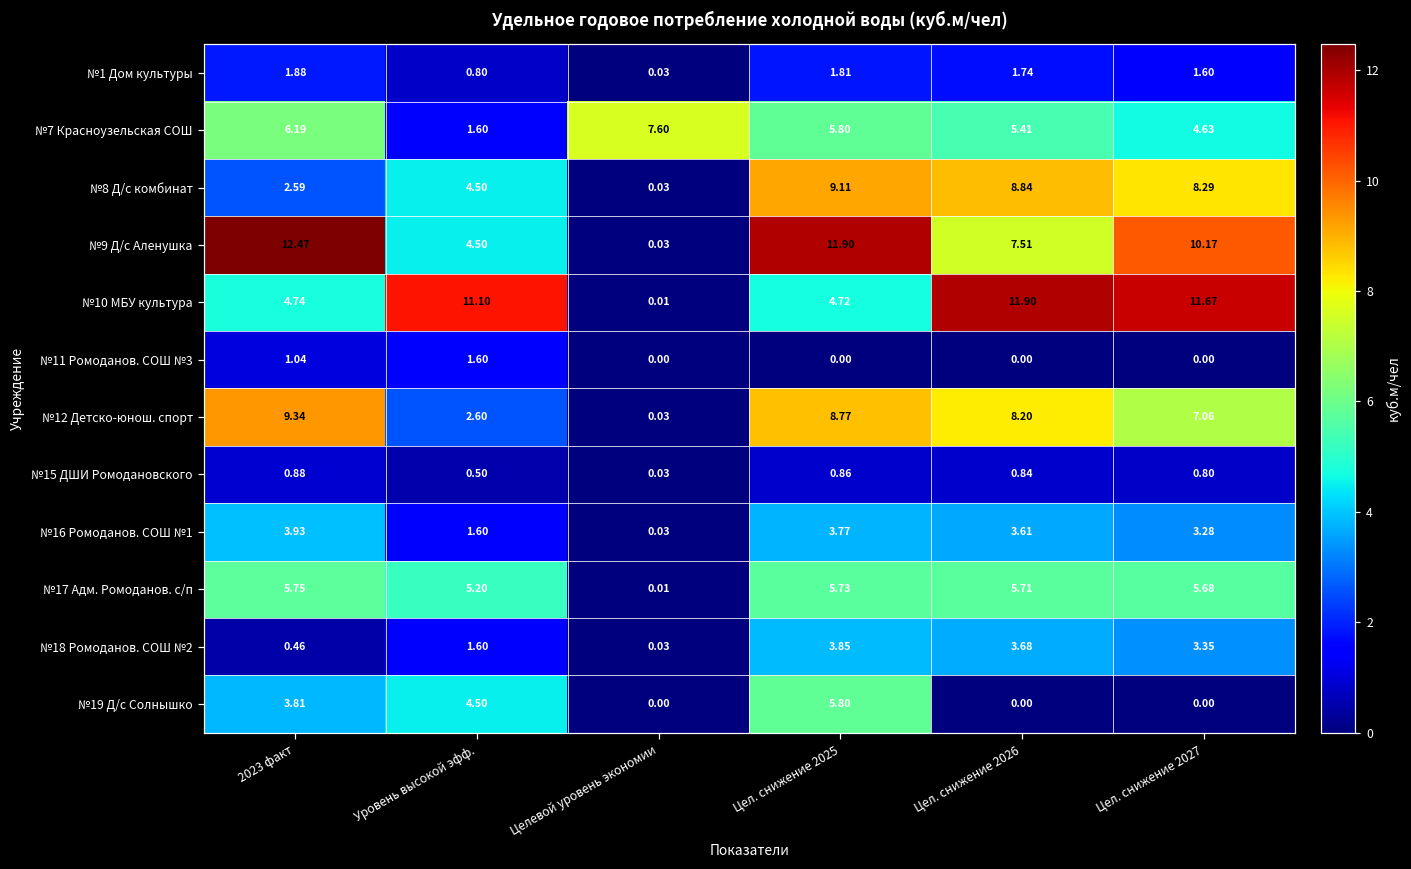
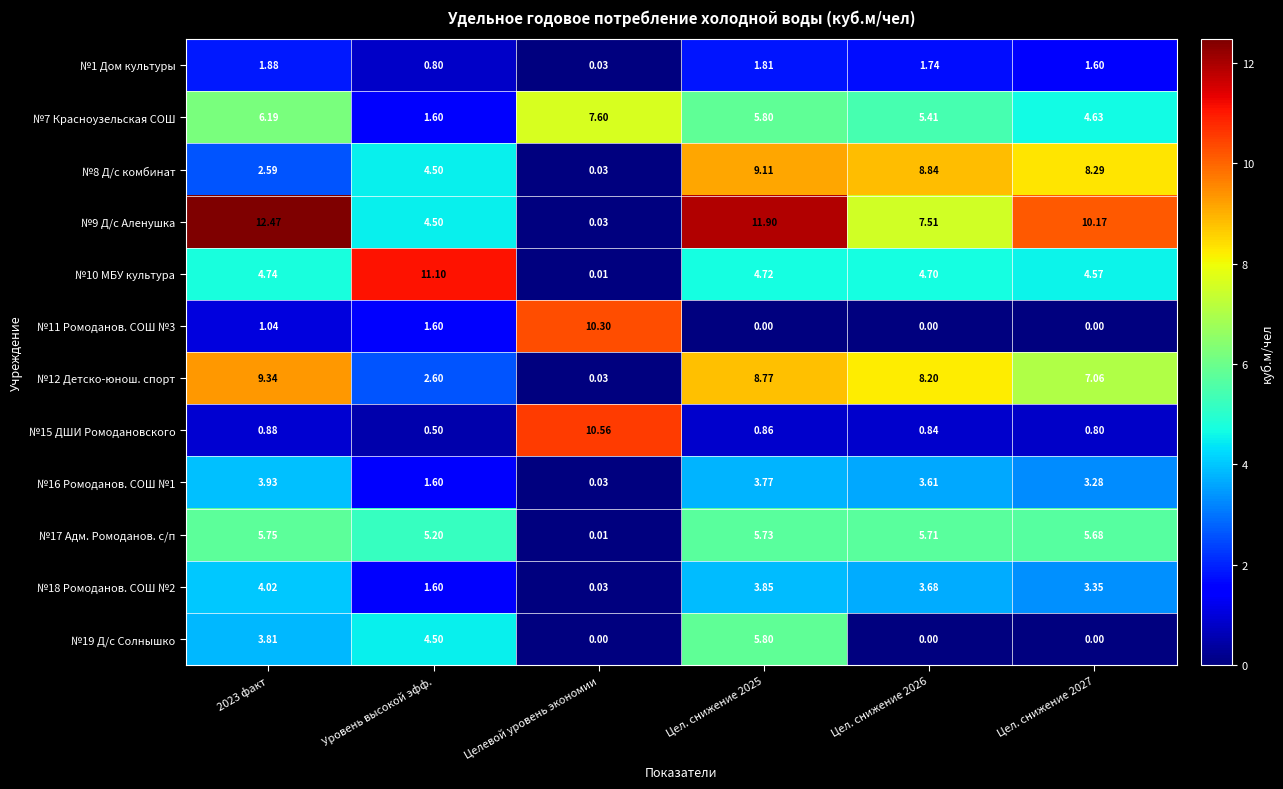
  {
    "№1 Дом культуры": {
      "2023 факт": 1.88,
      "Уровень высокой эфф.": 0.80,
      "Целевой уровень экономии": 0.03,
      "Цел. снижение 2025": 1.81,
      "Цел. снижение 2026": 1.74,
      "Цел. снижение 2027": 1.60
    },
    "№7 Красноузельская СОШ": {
      "2023 факт": 6.19,
      "Уровень высокой эфф.": 1.60,
      "Целевой уровень экономии": 7.60,
      "Цел. снижение 2025": 5.80,
      "Цел. снижение 2026": 5.41,
      "Цел. снижение 2027": 4.63
    },
    "№8 Д/с комбинат": {
      "2023 факт": 2.59,
      "Уровень высокой эфф.": 4.50,
      "Целевой уровень экономии": 0.03,
      "Цел. снижение 2025": 9.11,
      "Цел. снижение 2026": 8.84,
      "Цел. снижение 2027": 8.29
    },
    "№9 Д/с Аленушка": {
      "2023 факт": 12.47,
      "Уровень высокой эфф.": 4.50,
      "Целевой уровень экономии": 0.03,
      "Цел. снижение 2025": 11.90,
      "Цел. снижение 2026": 7.51,
      "Цел. снижение 2027": 10.17
    },
    "№10 МБУ культура": {
      "2023 факт": 4.74,
      "Уровень высокой эфф.": 11.10,
      "Целевой уровень экономии": 0.01,
      "Цел. снижение 2025": 4.72,
-     "Цел. снижение 2026": 11.90,
-     "Цел. снижение 2027": 11.67
+     "Цел. снижение 2026": 4.70,
+     "Цел. снижение 2027": 4.57
    },
    "№11 Ромоданов. СОШ №3": {
      "2023 факт": 1.04,
      "Уровень высокой эфф.": 1.60,
-     "Целевой уровень экономии": 0.00,
+     "Целевой уровень экономии": 10.30,
      "Цел. снижение 2025": 0.00,
      "Цел. снижение 2026": 0.00,
      "Цел. снижение 2027": 0.00
    },
    "№12 Детско-юнош. спорт": {
      "2023 факт": 9.34,
      "Уровень высокой эфф.": 2.60,
      "Целевой уровень экономии": 0.03,
      "Цел. снижение 2025": 8.77,
      "Цел. снижение 2026": 8.20,
      "Цел. снижение 2027": 7.06
    },
    "№15 ДШИ Ромодановского": {
      "2023 факт": 0.88,
      "Уровень высокой эфф.": 0.50,
-     "Целевой уровень экономии": 0.03,
+     "Целевой уровень экономии": 10.56,
      "Цел. снижение 2025": 0.86,
      "Цел. снижение 2026": 0.84,
      "Цел. снижение 2027": 0.80
    },
    "№16 Ромоданов. СОШ №1": {
      "2023 факт": 3.93,
      "Уровень высокой эфф.": 1.60,
      "Целевой уровень экономии": 0.03,
      "Цел. снижение 2025": 3.77,
      "Цел. снижение 2026": 3.61,
      "Цел. снижение 2027": 3.28
    },
    "№17 Адм. Ромоданов. с/п": {
      "2023 факт": 5.75,
      "Уровень высокой эфф.": 5.20,
      "Целевой уровень экономии": 0.01,
      "Цел. снижение 2025": 5.73,
      "Цел. снижение 2026": 5.71,
      "Цел. снижение 2027": 5.68
    },
    "№18 Ромоданов. СОШ №2": {
-     "2023 факт": 0.46,
+     "2023 факт": 4.02,
      "Уровень высокой эфф.": 1.60,
      "Целевой уровень экономии": 0.03,
      "Цел. снижение 2025": 3.85,
      "Цел. снижение 2026": 3.68,
      "Цел. снижение 2027": 3.35
    },
    "№19 Д/с Солнышко": {
      "2023 факт": 3.81,
      "Уровень высокой эфф.": 4.50,
      "Целевой уровень экономии": 0.00,
      "Цел. снижение 2025": 5.80,
      "Цел. снижение 2026": 0.00,
      "Цел. снижение 2027": 0.00
    }
  }
